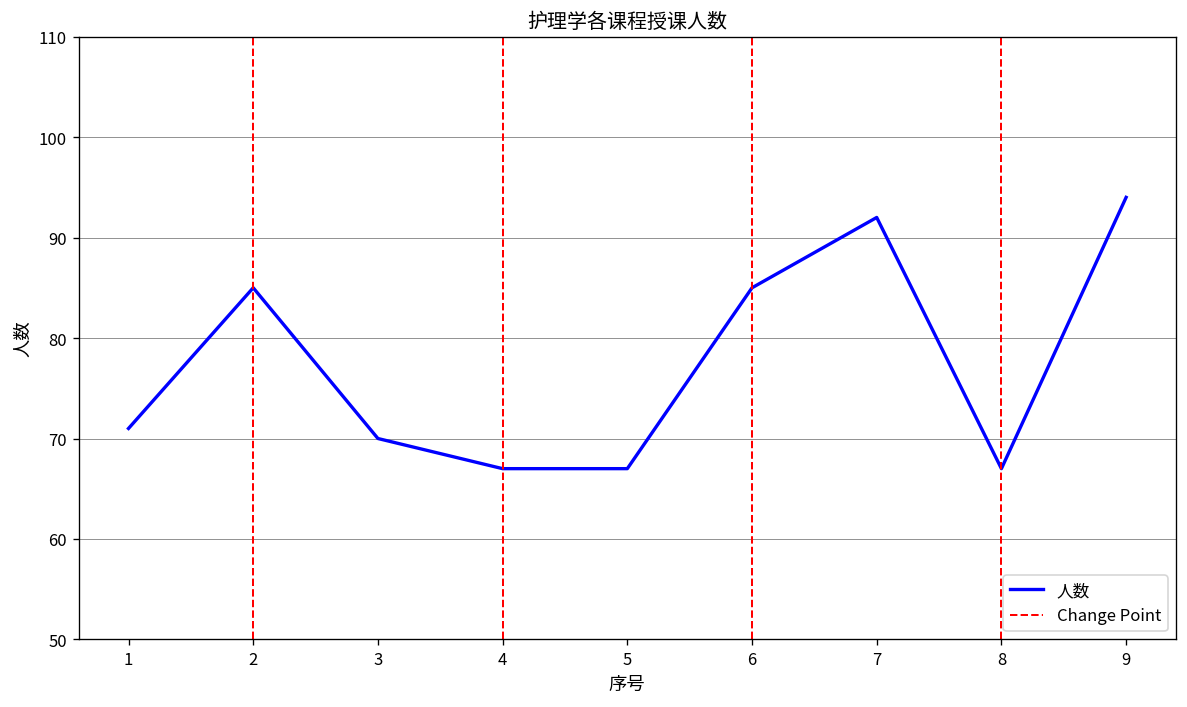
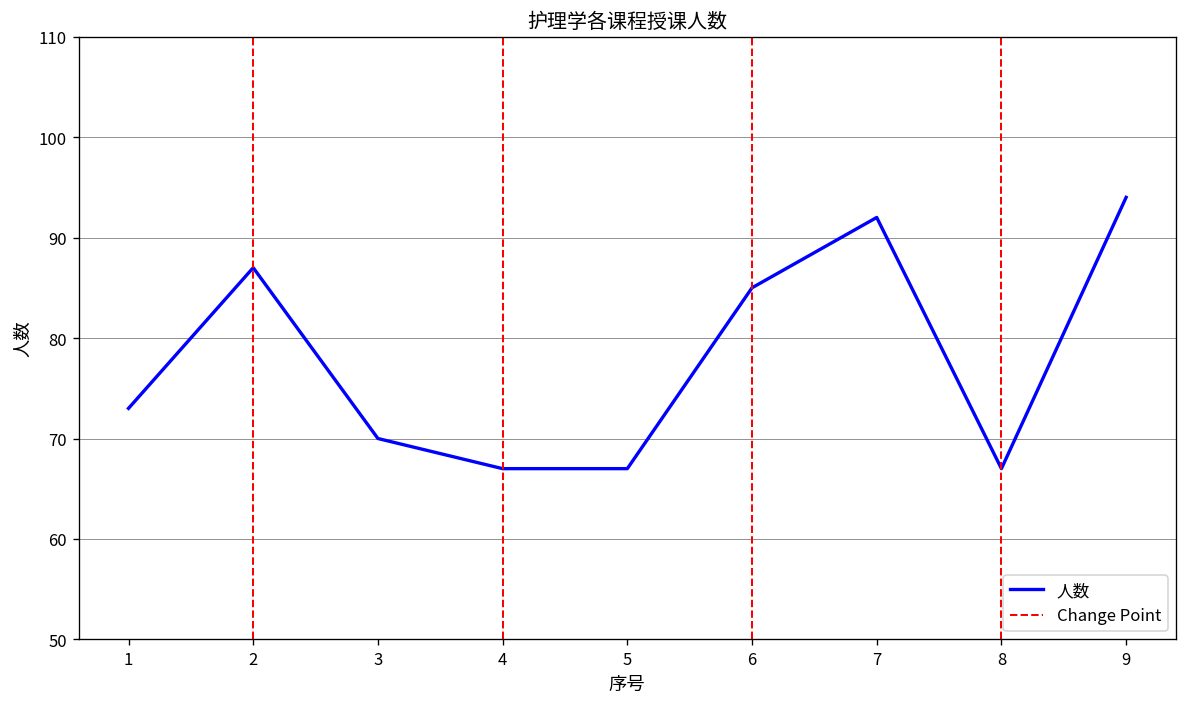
  {
-   "1": 71,
-   "2": 85,
+   "1": 73,
+   "2": 87,
    "3": 70,
    "4": 67,
    "5": 67,
    "6": 85,
    "7": 92,
    "8": 67,
    "9": 94
  }
